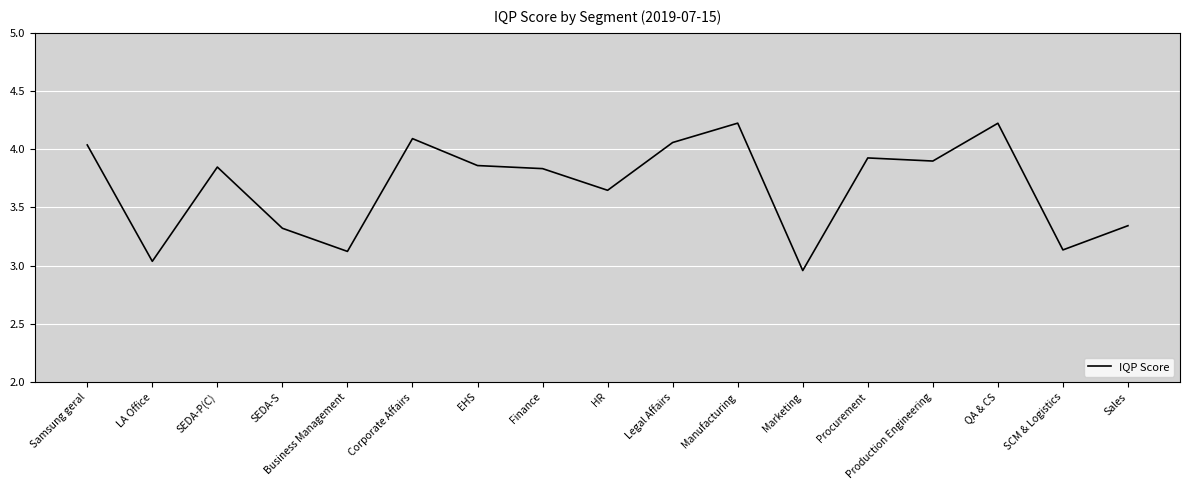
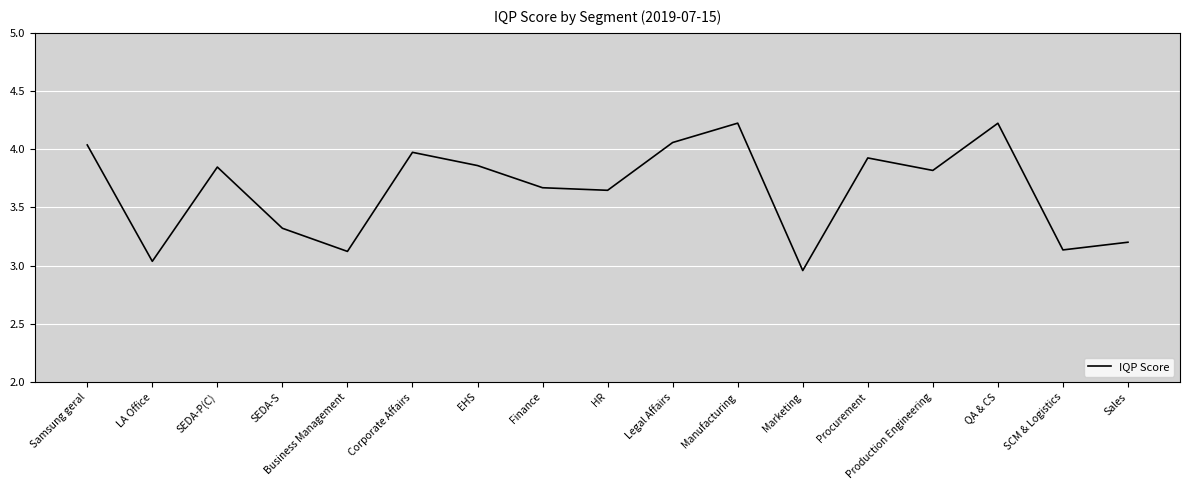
  {
    "Samsung geral": 4.04,
    "LA Office": 3.04,
    "SEDA-P(C)": 3.85,
    "SEDA-S": 3.32,
    "Business Management": 3.12,
-   "Corporate Affairs": 4.09,
+   "Corporate Affairs": 3.97,
    "EHS": 3.86,
-   "Finance": 3.83,
+   "Finance": 3.67,
    "HR": 3.65,
    "Legal Affairs": 4.06,
    "Manufacturing": 4.22,
    "Marketing": 2.96,
    "Procurement": 3.93,
-   "Production Engineering": 3.90,
+   "Production Engineering": 3.82,
    "QA & CS": 4.22,
    "SCM & Logistics": 3.14,
-   "Sales": 3.34
+   "Sales": 3.20
  }
